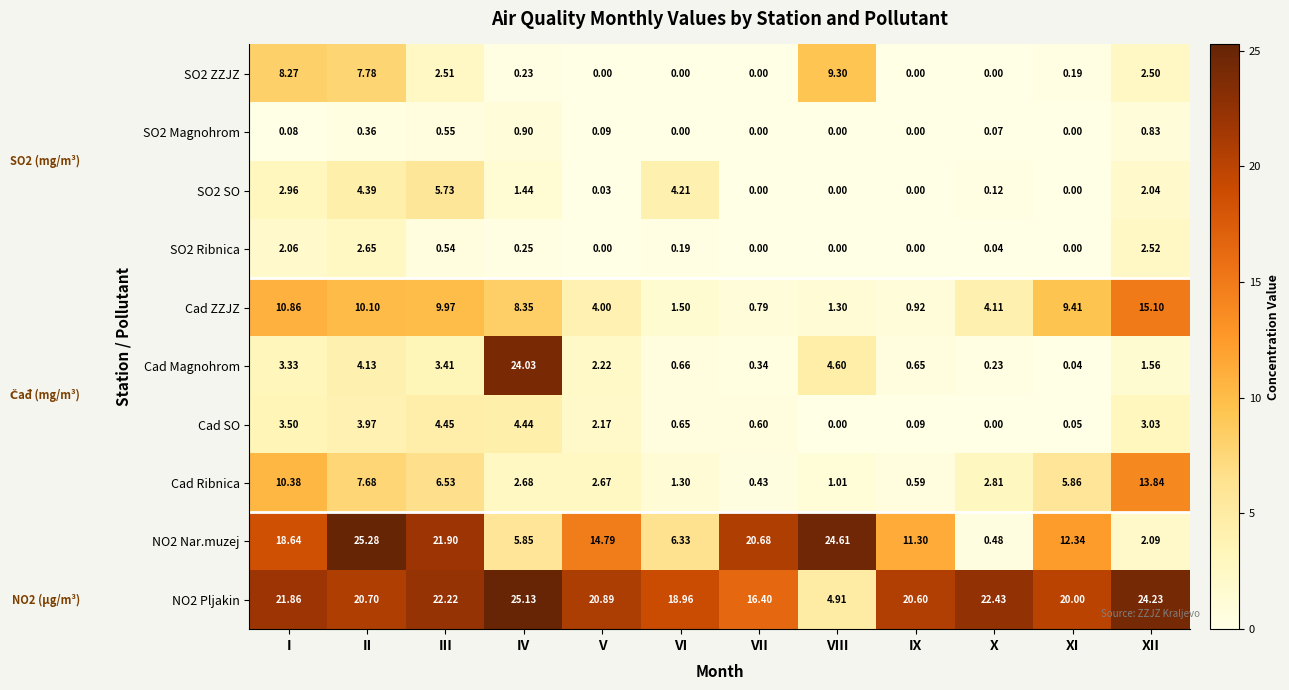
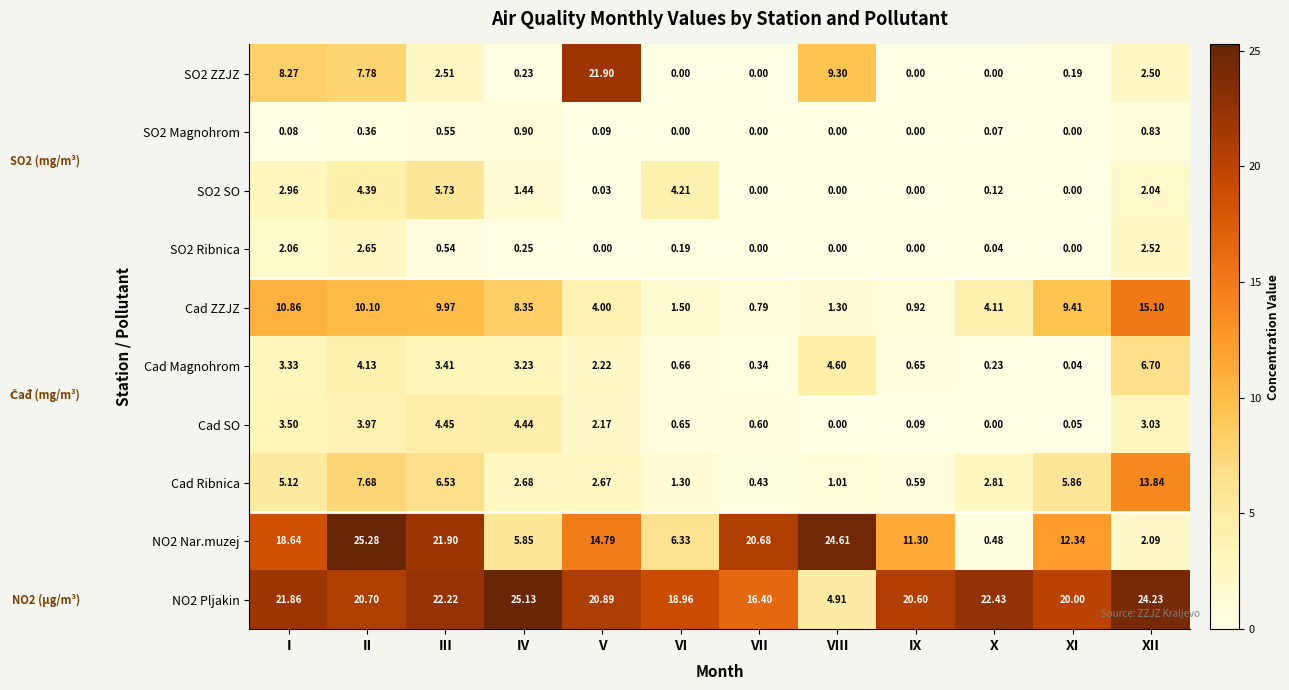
  {
    "SO2 ZZJZ": {
      "I": 8.27,
      "II": 7.78,
      "III": 2.51,
      "IV": 0.23,
-     "V": 0.00,
+     "V": 21.90,
      "VI": 0.00,
      "VII": 0.00,
      "VIII": 9.30,
      "IX": 0.00,
      "X": 0.00,
      "XI": 0.19,
      "XII": 2.50
    },
    "SO2 Magnohrom": {
      "I": 0.08,
      "II": 0.36,
      "III": 0.55,
      "IV": 0.90,
      "V": 0.09,
      "VI": 0.00,
      "VII": 0.00,
      "VIII": 0.00,
      "IX": 0.00,
      "X": 0.07,
      "XI": 0.00,
      "XII": 0.83
    },
    "SO2 SO": {
      "I": 2.96,
      "II": 4.39,
      "III": 5.73,
      "IV": 1.44,
      "V": 0.03,
      "VI": 4.21,
      "VII": 0.00,
      "VIII": 0.00,
      "IX": 0.00,
      "X": 0.12,
      "XI": 0.00,
      "XII": 2.04
    },
    "SO2 Ribnica": {
      "I": 2.06,
      "II": 2.65,
      "III": 0.54,
      "IV": 0.25,
      "V": 0.00,
      "VI": 0.19,
      "VII": 0.00,
      "VIII": 0.00,
      "IX": 0.00,
      "X": 0.04,
      "XI": 0.00,
      "XII": 2.52
    },
    "Cad ZZJZ": {
      "I": 10.86,
      "II": 10.10,
      "III": 9.97,
      "IV": 8.35,
      "V": 4.00,
      "VI": 1.50,
      "VII": 0.79,
      "VIII": 1.30,
      "IX": 0.92,
      "X": 4.11,
      "XI": 9.41,
      "XII": 15.10
    },
    "Cad Magnohrom": {
      "I": 3.33,
      "II": 4.13,
      "III": 3.41,
-     "IV": 24.03,
+     "IV": 3.23,
      "V": 2.22,
      "VI": 0.66,
      "VII": 0.34,
      "VIII": 4.60,
      "IX": 0.65,
      "X": 0.23,
      "XI": 0.04,
-     "XII": 1.56
+     "XII": 6.70
    },
    "Cad SO": {
      "I": 3.50,
      "II": 3.97,
      "III": 4.45,
      "IV": 4.44,
      "V": 2.17,
      "VI": 0.65,
      "VII": 0.60,
      "VIII": 0.00,
      "IX": 0.09,
      "X": 0.00,
      "XI": 0.05,
      "XII": 3.03
    },
    "Cad Ribnica": {
-     "I": 10.38,
+     "I": 5.12,
      "II": 7.68,
      "III": 6.53,
      "IV": 2.68,
      "V": 2.67,
      "VI": 1.30,
      "VII": 0.43,
      "VIII": 1.01,
      "IX": 0.59,
      "X": 2.81,
      "XI": 5.86,
      "XII": 13.84
    },
    "NO2 Nar.muzej": {
      "I": 18.64,
      "II": 25.28,
      "III": 21.90,
      "IV": 5.85,
      "V": 14.79,
      "VI": 6.33,
      "VII": 20.68,
      "VIII": 24.61,
      "IX": 11.30,
      "X": 0.48,
      "XI": 12.34,
      "XII": 2.09
    },
    "NO2 Pljakin": {
      "I": 21.86,
      "II": 20.70,
      "III": 22.22,
      "IV": 25.13,
      "V": 20.89,
      "VI": 18.96,
      "VII": 16.40,
      "VIII": 4.91,
      "IX": 20.60,
      "X": 22.43,
      "XI": 20.00
    }
  }
